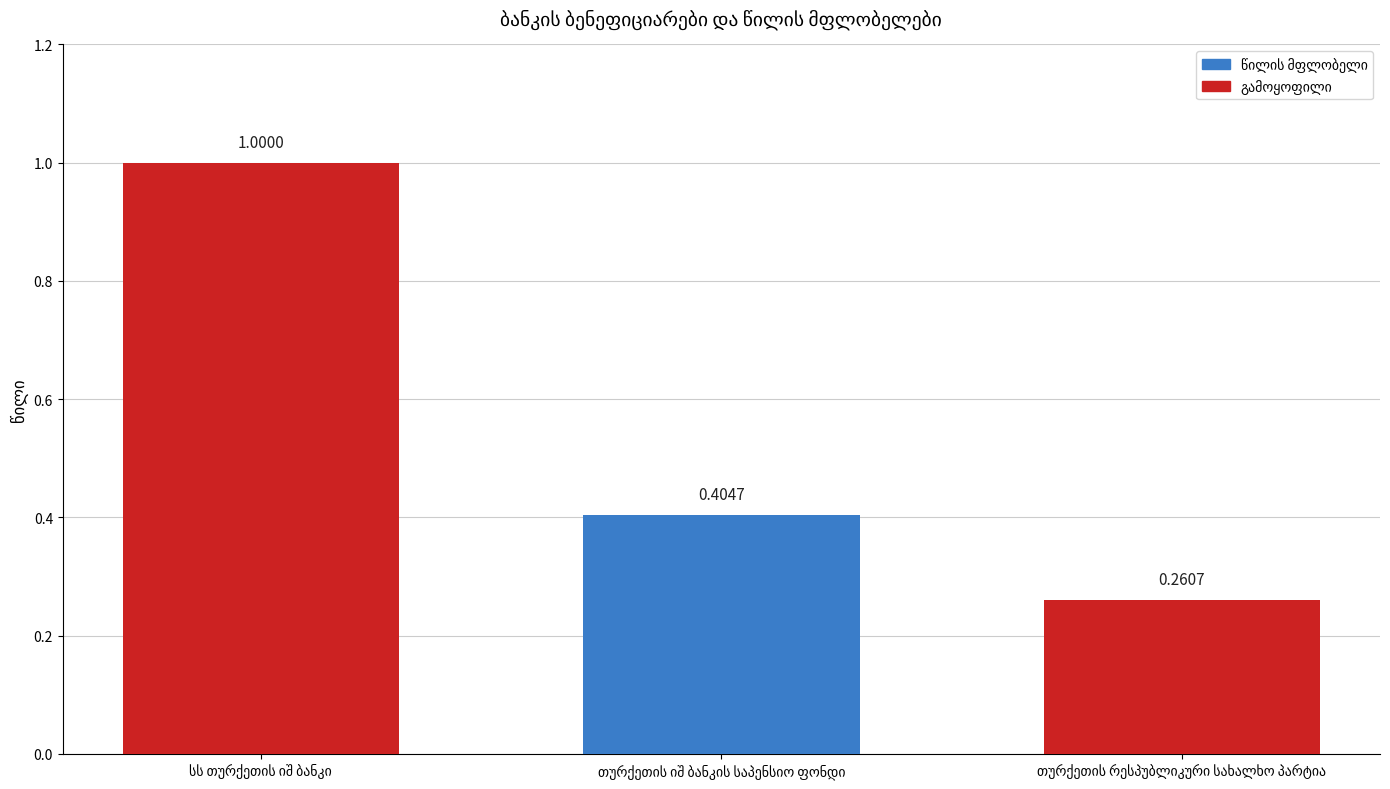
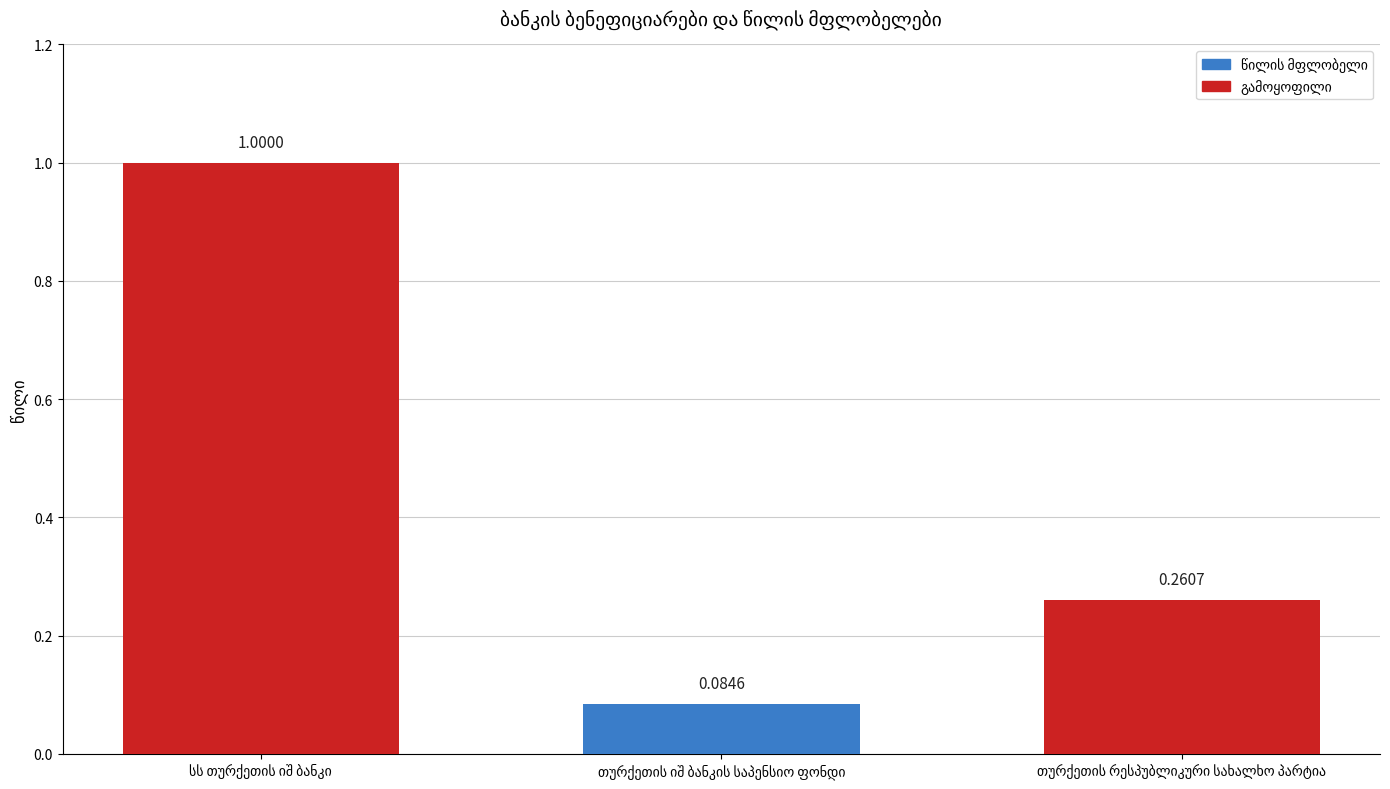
  {
    "სს თურქეთის იშ ბანკი": 1.0000,
-   "თურქეთის იშ ბანკის საპენსიო ფონდი": 0.4047,
+   "თურქეთის იშ ბანკის საპენსიო ფონდი": 0.0846,
    "თურქეთის რესპუბლიკური სახალხო პარტია": 0.2607
  }
